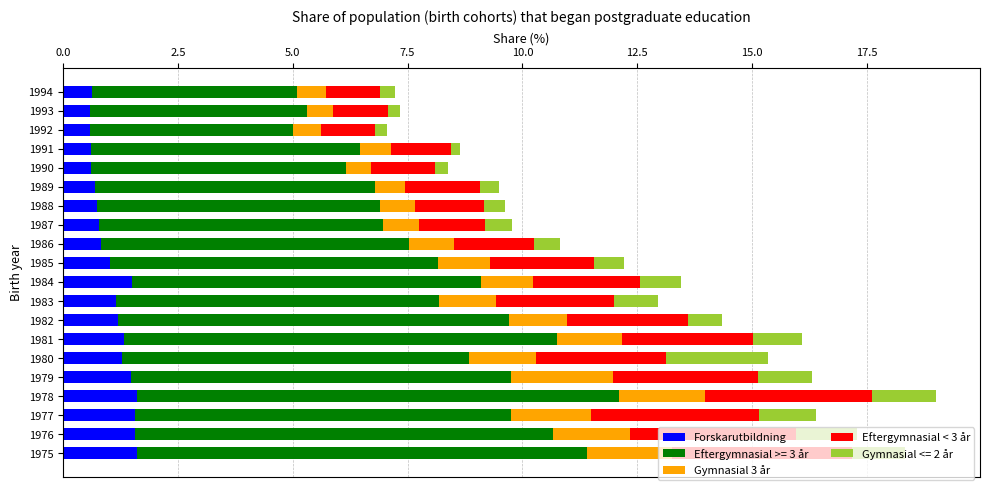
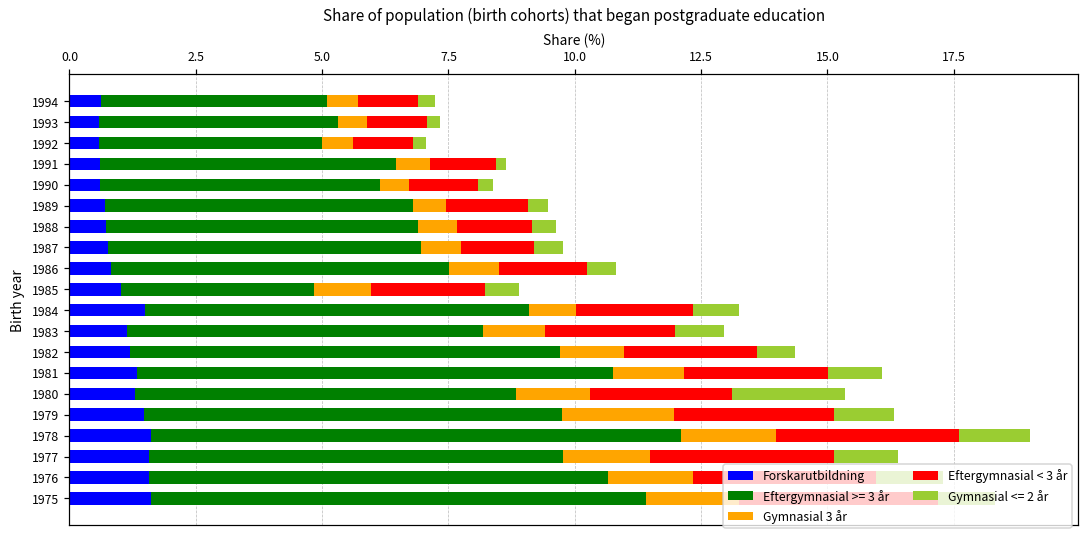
  {
    "Forskarutbildning": {
      "1994": 0.6,
      "1993": 0.6,
      "1992": 0.6,
      "1991": 0.6,
      "1990": 0.6,
      "1989": 0.7,
      "1988": 0.7,
      "1987": 0.8,
      "1986": 0.8,
      "1985": 1.0,
      "1984": 1.5,
      "1983": 1.1,
      "1982": 1.2,
      "1981": 1.3,
      "1980": 1.3,
      "1979": 1.5,
      "1978": 1.6,
      "1977": 1.6,
      "1976": 1.6,
      "1975": 1.6
    },
    "Eftergymnasial >= 3 år": {
      "1994": 4.5,
      "1993": 4.7,
      "1992": 4.4,
      "1991": 5.9,
      "1990": 5.5,
      "1989": 6.1,
      "1988": 6.2,
      "1987": 6.2,
      "1986": 6.7,
-     "1985": 7.1,
+     "1985": 3.8,
      "1984": 7.6,
      "1983": 7.0,
      "1982": 8.5,
      "1981": 9.4,
      "1980": 7.5,
      "1979": 8.3,
      "1978": 10.5,
      "1977": 8.2,
      "1976": 9.1,
      "1975": 9.8
    },
    "Gymnasial 3 år": {
      "1994": 0.6,
      "1993": 0.6,
      "1992": 0.6,
      "1991": 0.7,
      "1990": 0.6,
      "1989": 0.7,
      "1988": 0.8,
      "1987": 0.8,
      "1986": 1.0,
      "1985": 1.1,
-     "1984": 1.1,
+     "1984": 0.9,
      "1983": 1.2,
      "1982": 1.3,
      "1981": 1.4,
      "1980": 1.5,
      "1979": 2.2,
      "1978": 1.9,
      "1977": 1.7,
      "1976": 1.7
    },
    "Eftergymnasial < 3 år": {
      "1994": 1.2,
      "1993": 1.2,
      "1992": 1.2,
      "1991": 1.3,
      "1990": 1.4,
      "1989": 1.6,
      "1988": 1.5,
      "1987": 1.4,
      "1986": 1.8,
      "1985": 2.3,
      "1984": 2.3,
      "1983": 2.6,
      "1982": 2.6,
      "1981": 2.8,
      "1980": 2.8,
      "1979": 3.2,
      "1978": 3.6,
      "1977": 3.7
    },
    "Gymnasial <= 2 år": {
      "1994": 0.3,
      "1993": 0.3,
      "1992": 0.3,
      "1991": 0.2,
      "1990": 0.3,
      "1989": 0.4,
      "1988": 0.5,
      "1987": 0.6,
      "1986": 0.6,
      "1985": 0.7,
      "1984": 0.9,
      "1983": 1.0,
      "1982": 0.8,
      "1981": 1.1,
      "1980": 2.2,
      "1979": 1.2,
      "1978": 1.4,
      "1977": 1.3
    }
  }
